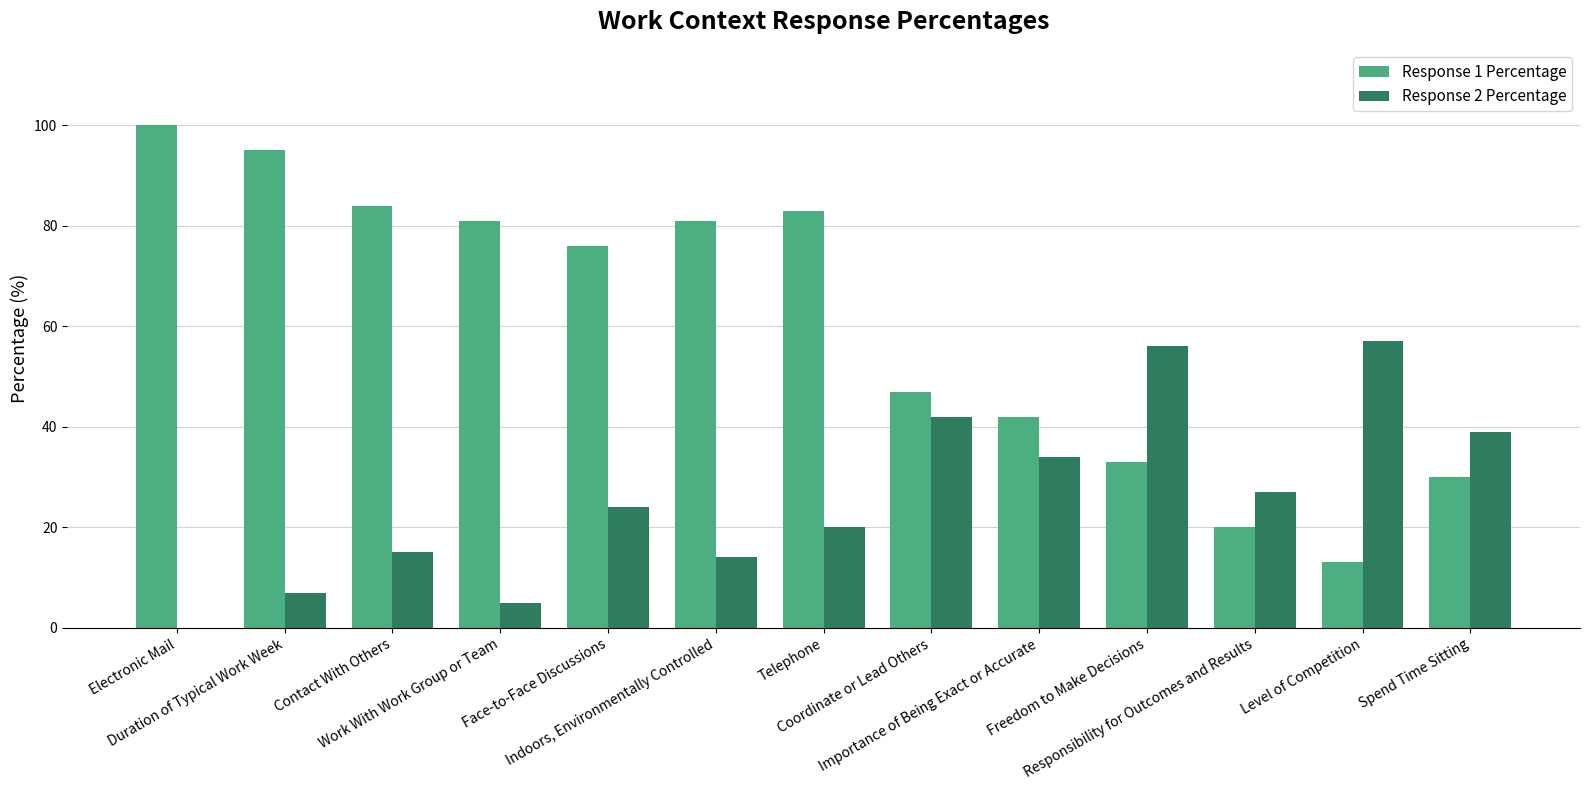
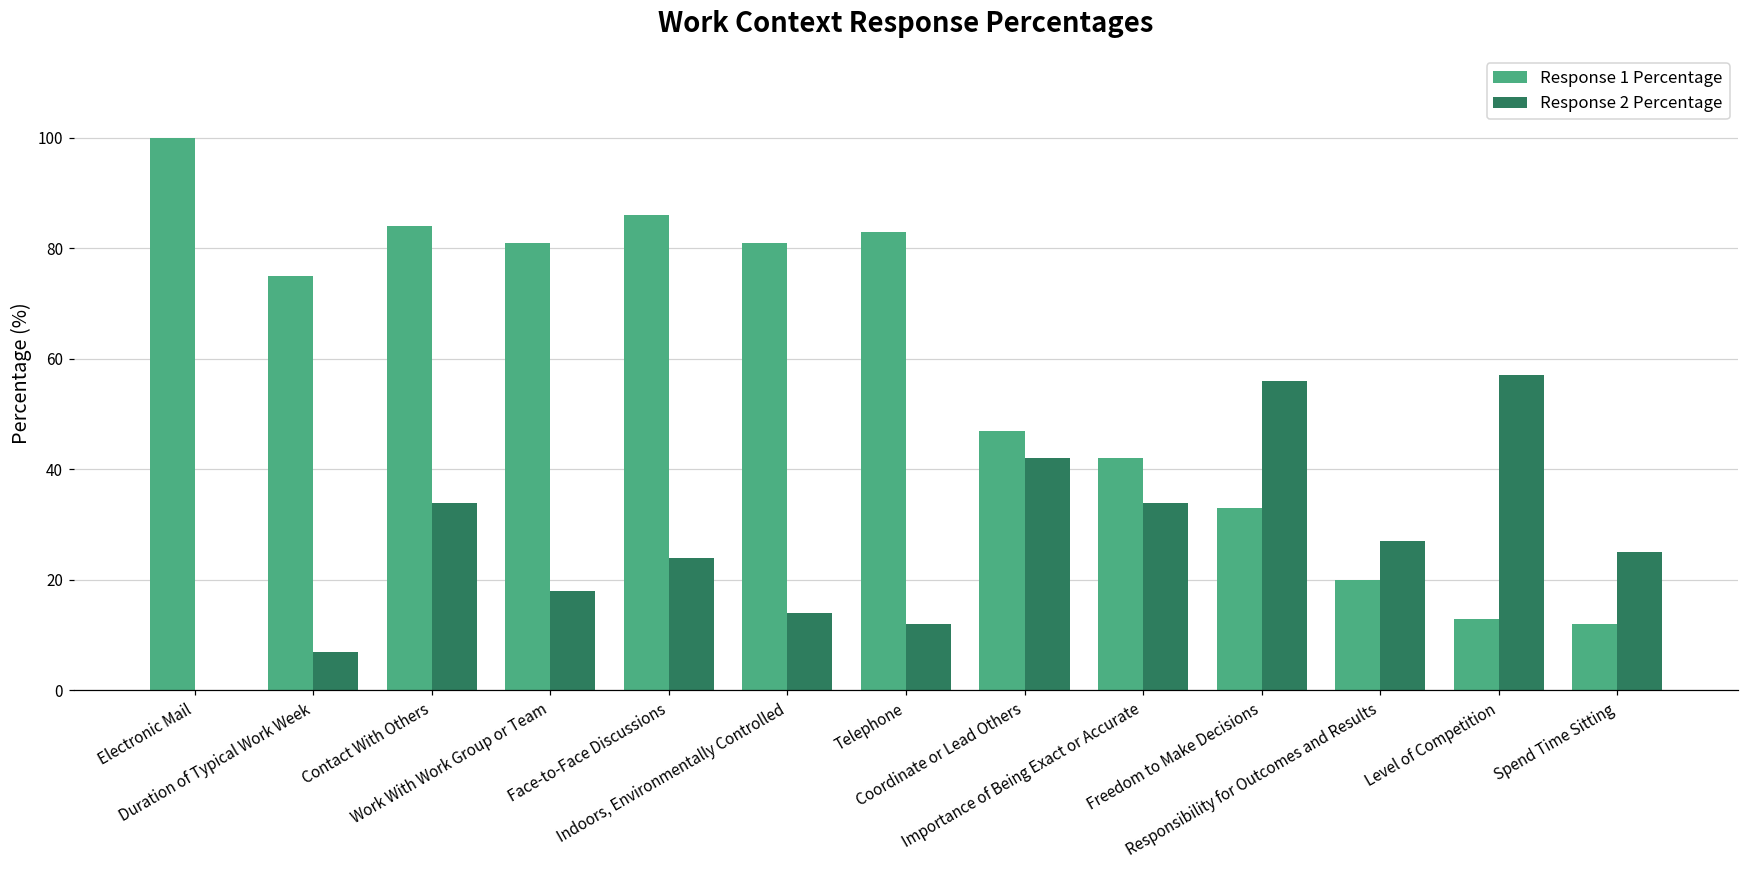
  {
    "Response 1 Percentage": {
      "Electronic Mail": 100,
-     "Duration of Typical Work Week": 95,
+     "Duration of Typical Work Week": 75,
      "Contact With Others": 84,
      "Work With Work Group or Team": 81,
-     "Face-to-Face Discussions": 76,
+     "Face-to-Face Discussions": 86,
      "Indoors, Environmentally Controlled": 81,
      "Telephone": 83,
      "Coordinate or Lead Others": 47,
      "Importance of Being Exact or Accurate": 42,
      "Freedom to Make Decisions": 33,
      "Responsibility for Outcomes and Results": 20,
      "Level of Competition": 13,
-     "Spend Time Sitting": 30
+     "Spend Time Sitting": 12
    },
    "Response 2 Percentage": {
      "Electronic Mail": 0,
      "Duration of Typical Work Week": 7,
-     "Contact With Others": 15,
-     "Work With Work Group or Team": 5,
+     "Contact With Others": 34,
+     "Work With Work Group or Team": 18,
      "Face-to-Face Discussions": 24,
      "Indoors, Environmentally Controlled": 14,
-     "Telephone": 20,
+     "Telephone": 12,
      "Coordinate or Lead Others": 42,
      "Importance of Being Exact or Accurate": 34,
      "Freedom to Make Decisions": 56,
      "Responsibility for Outcomes and Results": 27,
      "Level of Competition": 57,
-     "Spend Time Sitting": 39
+     "Spend Time Sitting": 25
    }
  }
